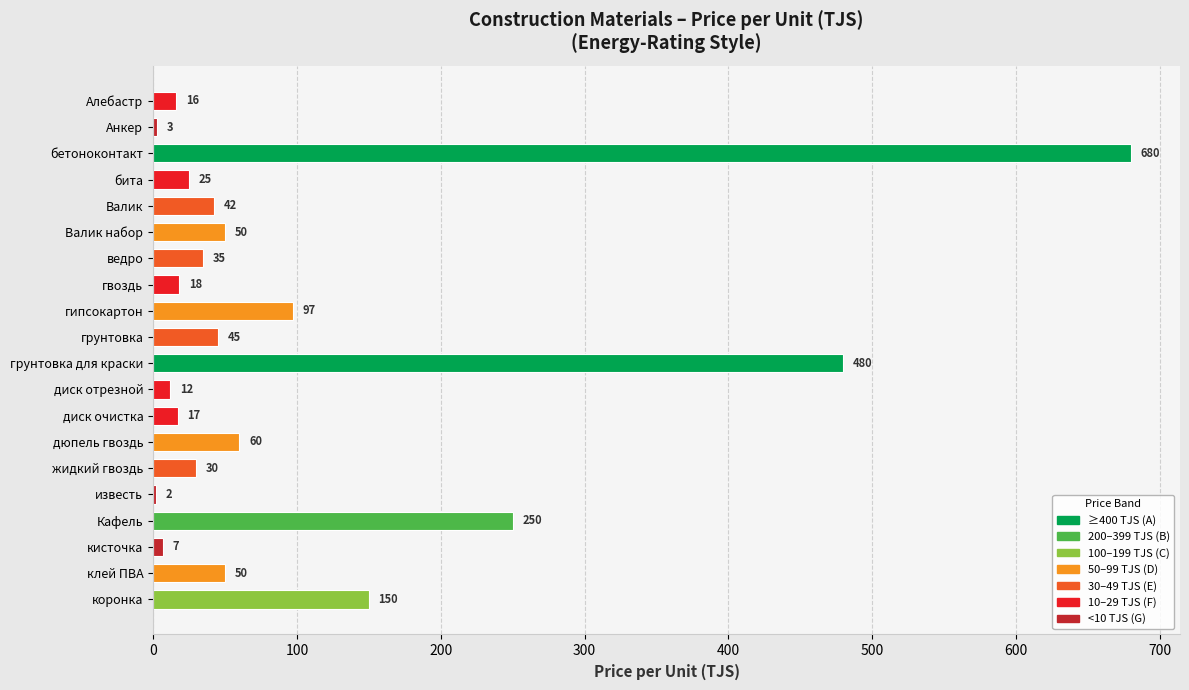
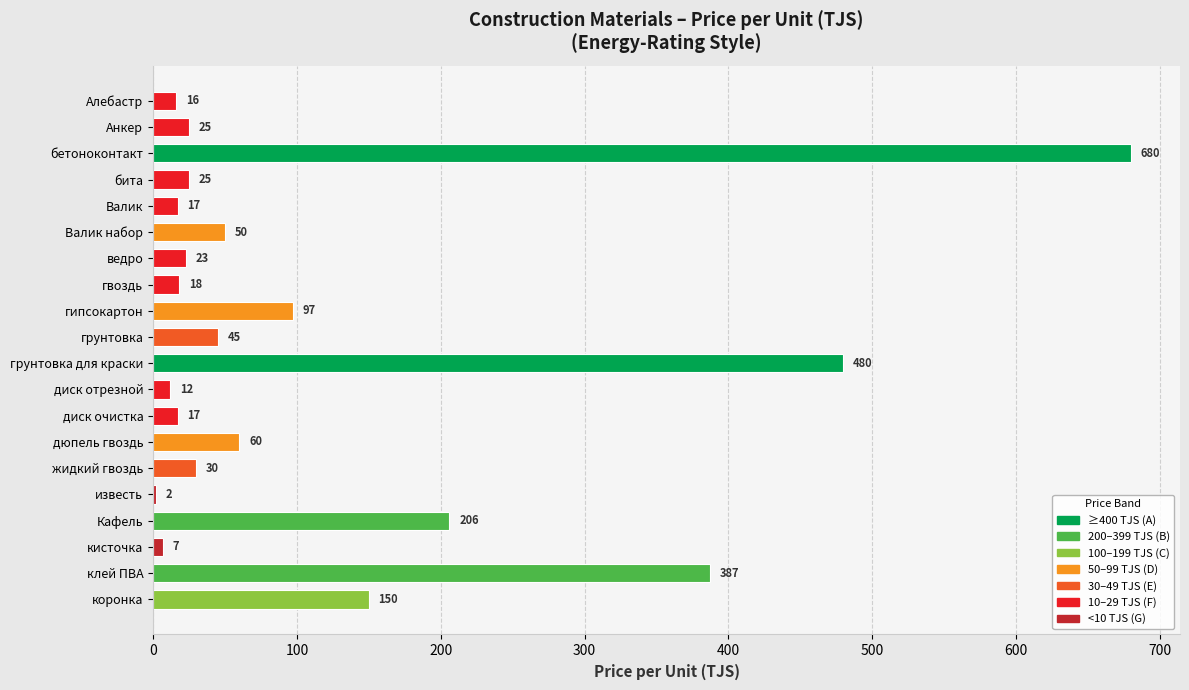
  {
    "Алебастр": 16,
-   "Анкер": 3,
+   "Анкер": 25,
    "бетоноконтакт": 680,
    "бита": 25,
-   "Валик": 42,
+   "Валик": 17,
    "Валик набор": 50,
-   "ведро": 35,
+   "ведро": 23,
    "гвоздь": 18,
    "гипсокартон": 97,
    "грунтовка": 45,
    "грунтовка для краски": 480,
    "диск отрезной": 12,
    "диск очистка": 17,
    "дюпель гвоздь": 60,
    "жидкий гвоздь": 30,
    "известь": 2,
-   "Кафель": 250,
+   "Кафель": 206,
    "кисточка": 7,
-   "клей ПВА": 50,
+   "клей ПВА": 387,
    "коронка": 150
  }
